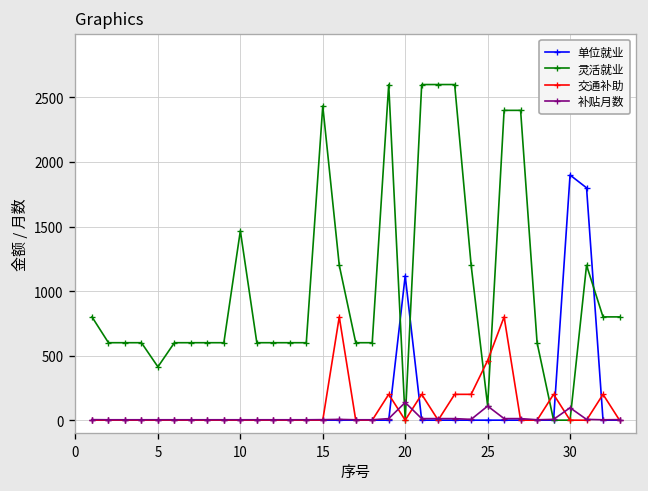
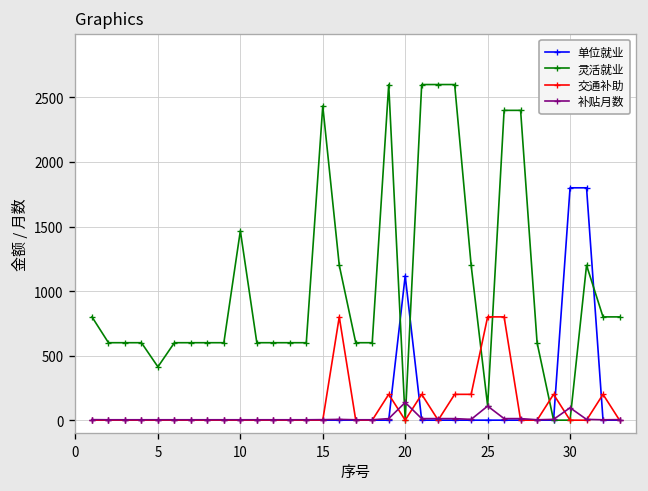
  {
    "单位就业": {
      "20": 1120,
      "25": 0,
-     "30": 1900
+     "30": 1800
    },
    "灵活就业": {
      "5": 410,
      "10": 1470,
      "15": 2430
    },
    "交通补助": {
-     "25": 460
+     "25": 800
    },
    "补贴月数": {
      "20": 140,
      "30": 100
    }
  }
